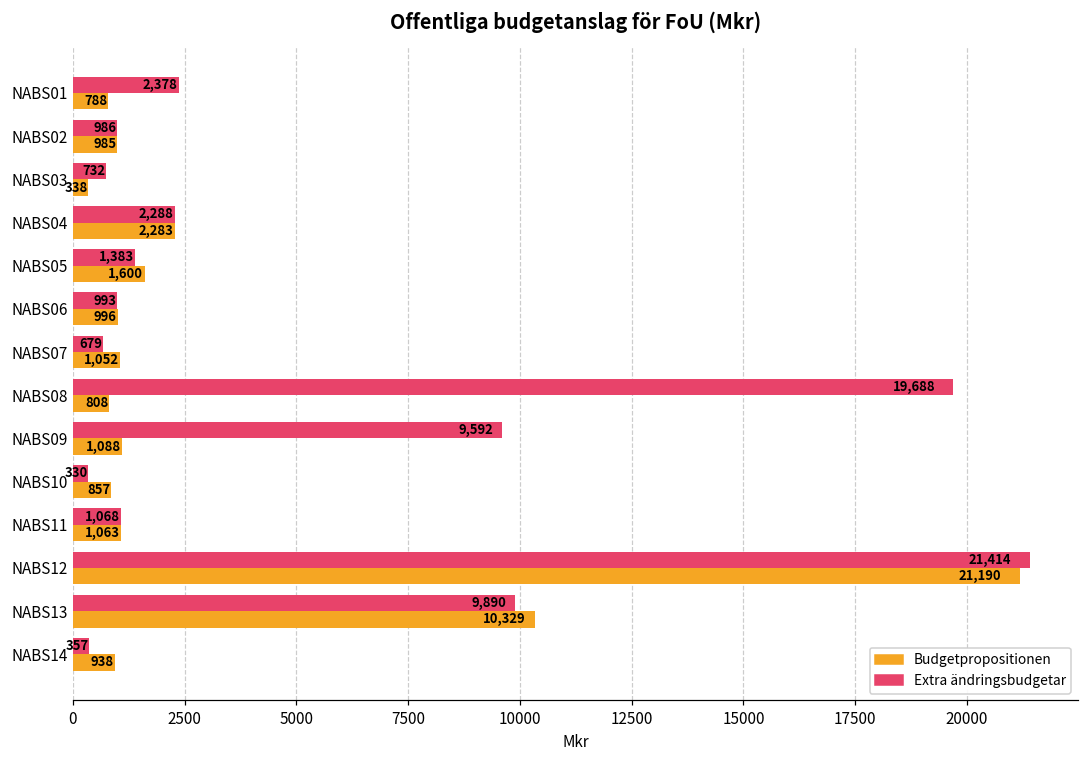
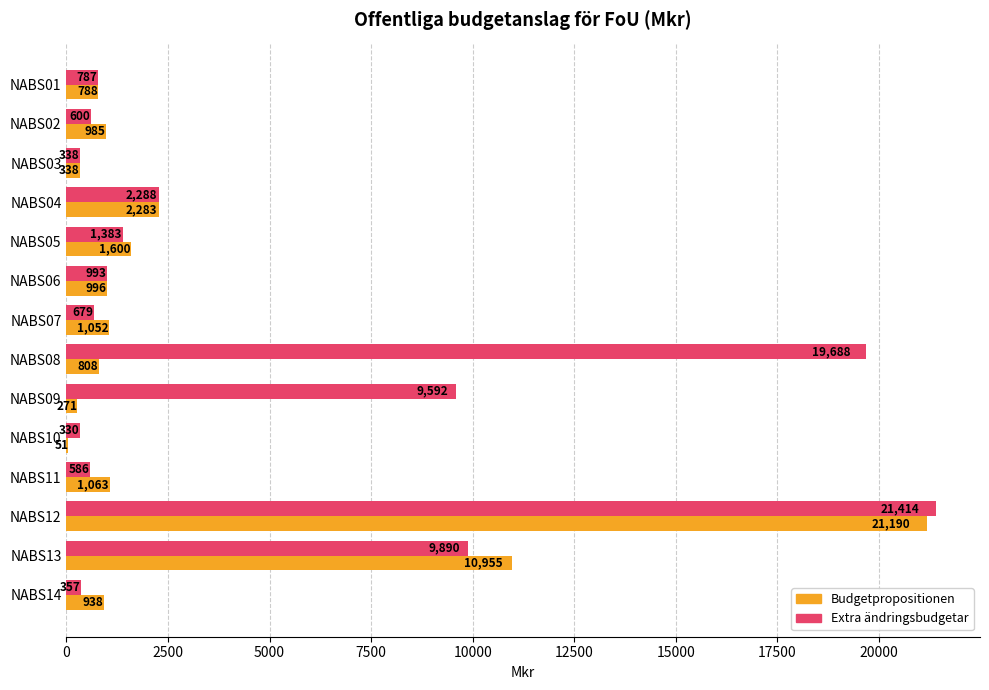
  {
    "Budgetpropositionen": {
      "NABS01": "788",
      "NABS02": "985",
      "NABS03": "338",
      "NABS04": "2,283",
      "NABS05": "1,600",
      "NABS06": "996",
      "NABS07": "1,052",
      "NABS08": "808",
-     "NABS09": "1,088",
-     "NABS10": "857",
+     "NABS09": "271",
+     "NABS10": "51",
      "NABS11": "1,063",
      "NABS12": "21,190",
-     "NABS13": "10,329",
+     "NABS13": "10,955",
      "NABS14": "938"
    },
    "Extra ändringsbudgetar": {
-     "NABS01": "2,378",
-     "NABS02": "986",
-     "NABS03": "732",
+     "NABS01": "787",
+     "NABS02": "600",
+     "NABS03": "338",
      "NABS04": "2,288",
      "NABS05": "1,383",
      "NABS06": "993",
      "NABS07": "679",
      "NABS08": "19,688",
      "NABS09": "9,592",
      "NABS10": "330",
-     "NABS11": "1,068",
+     "NABS11": "586",
      "NABS12": "21,414",
      "NABS13": "9,890",
      "NABS14": "357"
    }
  }
